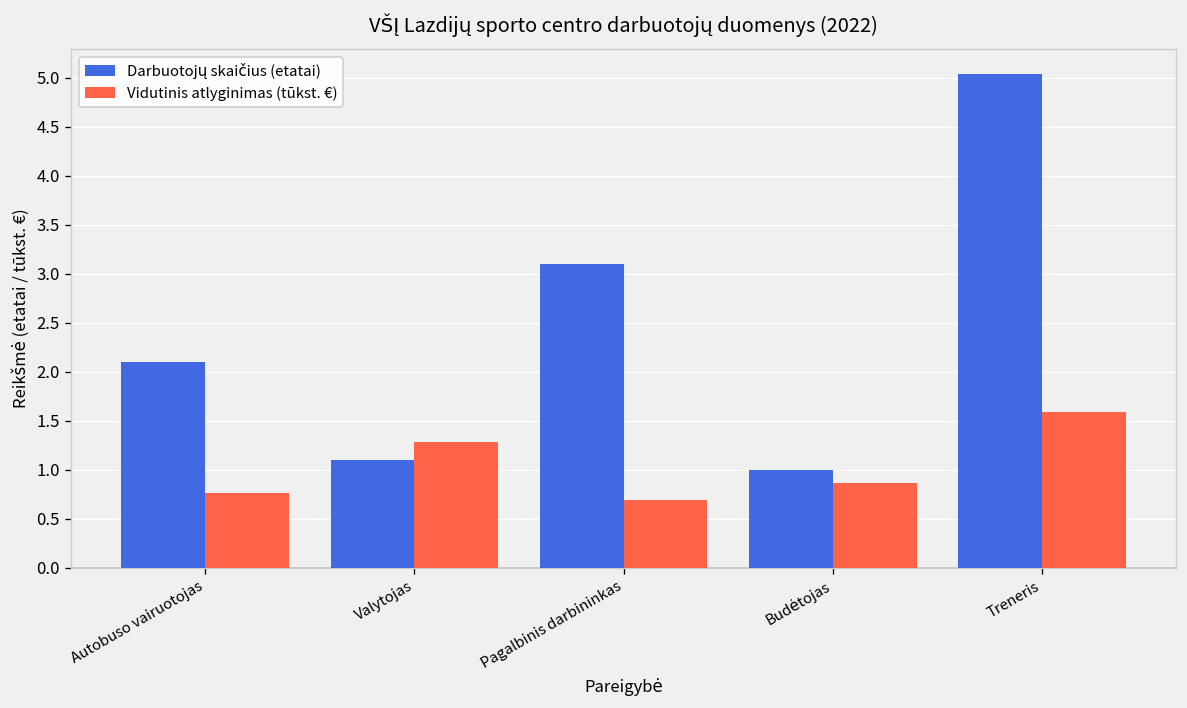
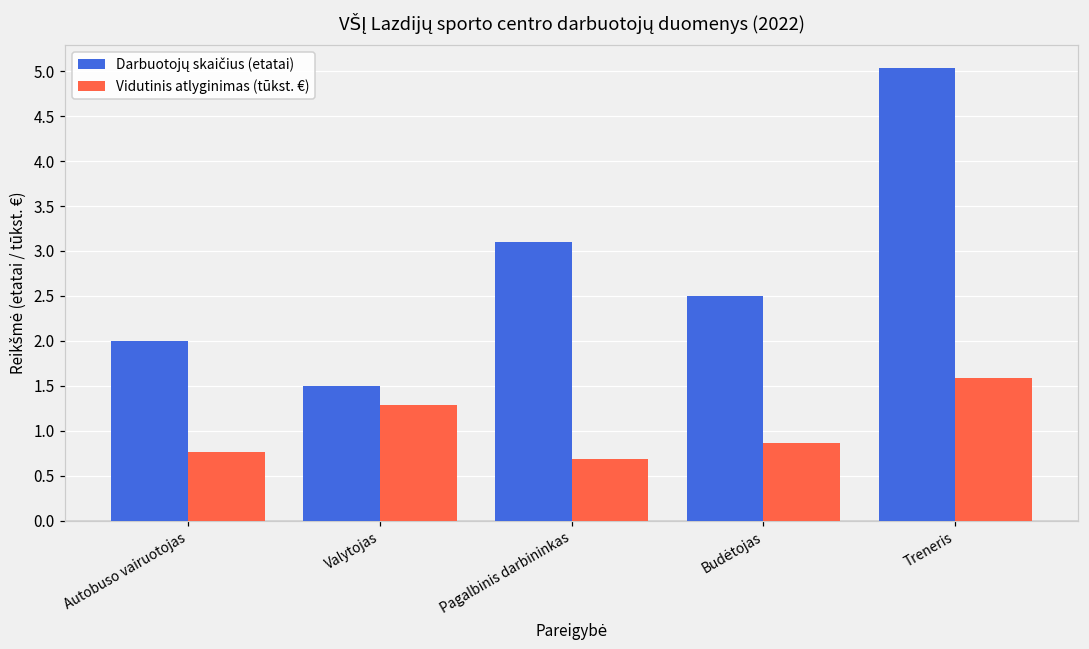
  {
    "Darbuotojų skaičius (etatai)": {
-     "Autobuso vairuotojas": 2.1,
-     "Valytojas": 1.1,
+     "Autobuso vairuotojas": 2.0,
+     "Valytojas": 1.5,
      "Pagalbinis darbininkas": 3.1,
-     "Budėtojas": 1.0,
+     "Budėtojas": 2.5,
      "Treneris": 5.0
    },
    "Vidutinis atlyginimas (tūkst. €)": {
      "Autobuso vairuotojas": 0.8,
      "Valytojas": 1.3,
      "Pagalbinis darbininkas": 0.7,
      "Budėtojas": 0.9,
      "Treneris": 1.6
    }
  }
